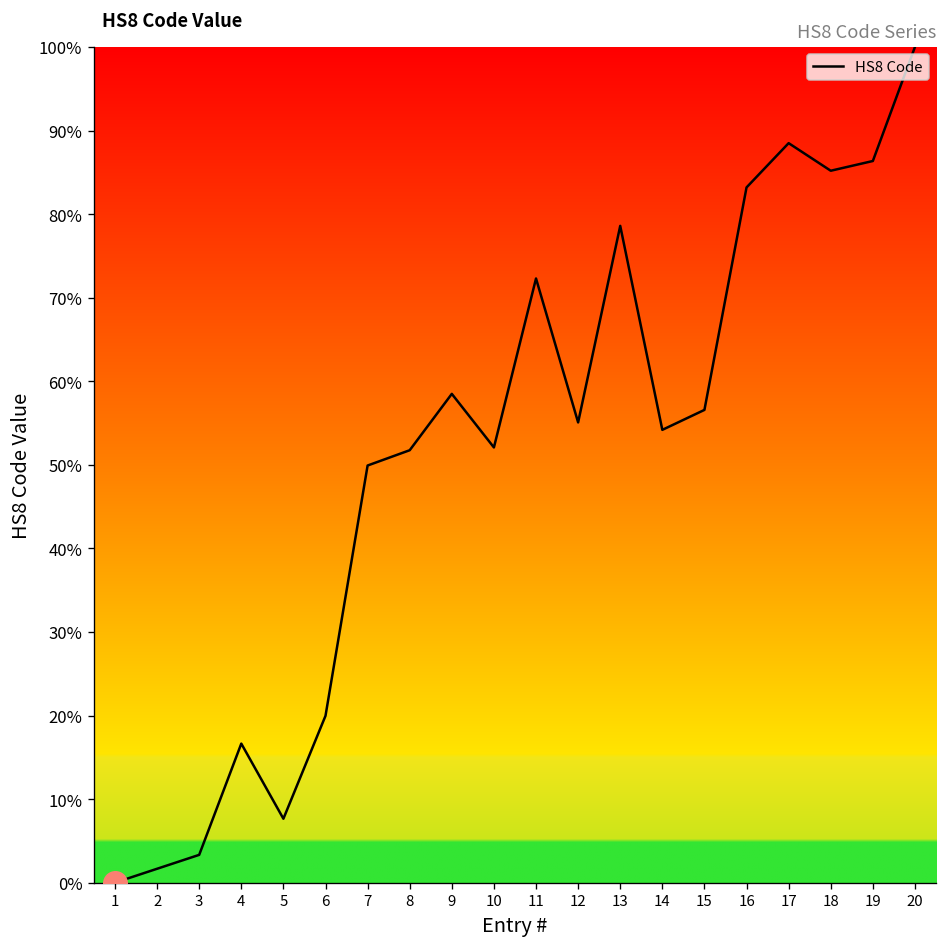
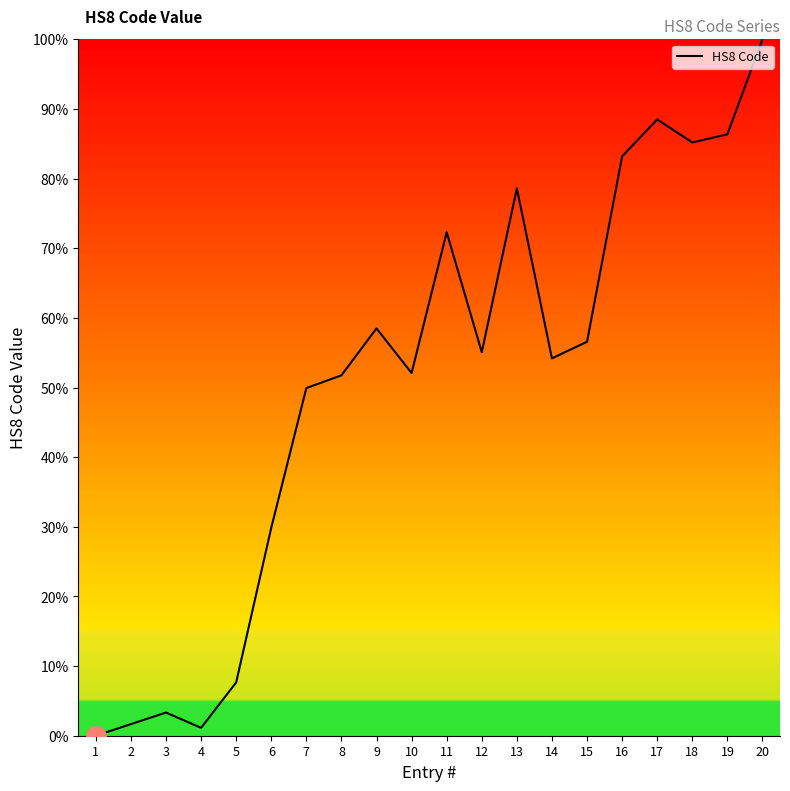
  {
    "HS8 Code": {
      "2": "2%",
      "3": "3%",
-     "4": "17%",
+     "4": "1%",
      "5": "8%",
-     "6": "20%",
+     "6": "30%",
      "7": "50%",
      "8": "52%",
      "9": "58%",
      "10": "52%",
      "11": "72%",
      "12": "55%",
      "13": "79%",
      "14": "54%",
      "15": "57%",
      "16": "83%",
      "17": "88%",
      "18": "85%",
      "19": "86%",
      "20": "100%"
    }
  }
